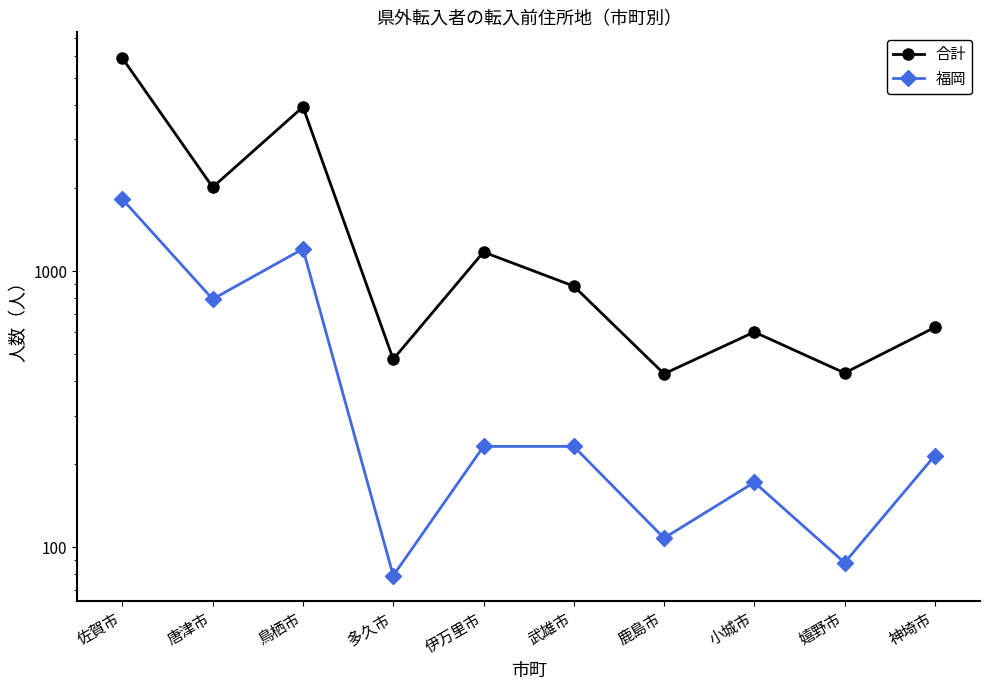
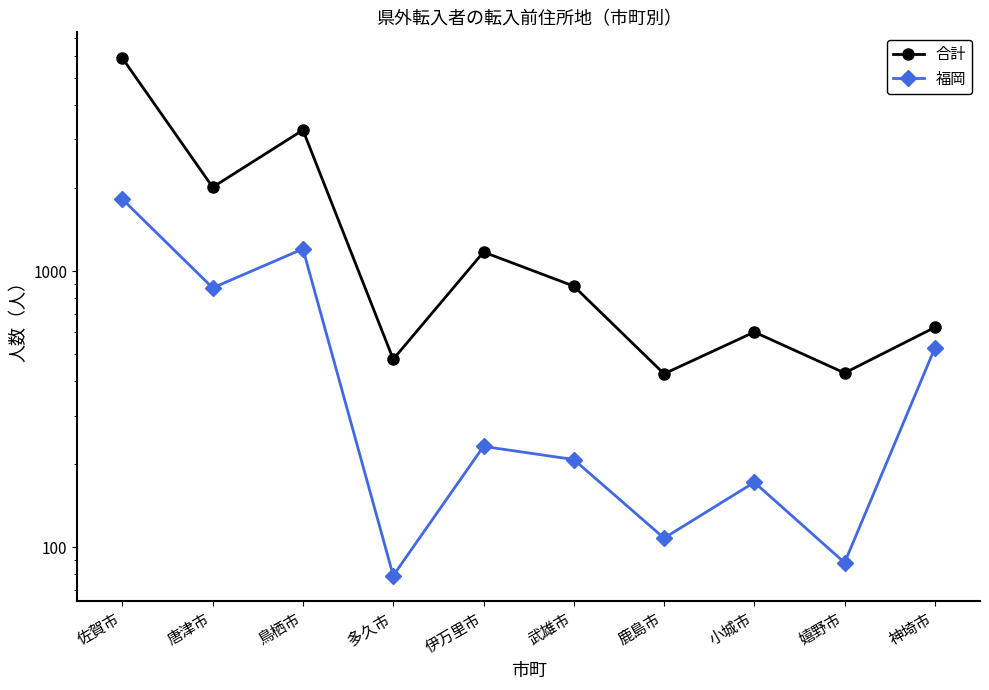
  {
    "合計": {
      "佐賀市": 5900,
      "唐津市": 2000,
-     "鳥栖市": 3900,
+     "鳥栖市": 3200,
      "多久市": 480,
      "伊万里市": 1170,
      "武雄市": 880,
      "鹿島市": 430,
      "小城市": 600,
      "嬉野市": 430,
      "神埼市": 630
    },
    "福岡": {
      "佐賀市": 1800,
-     "唐津市": 790,
+     "唐津市": 870,
      "鳥栖市": 1200,
      "多久市": 79,
      "伊万里市": 230,
-     "武雄市": 230,
+     "武雄市": 210,
      "鹿島市": 108,
      "小城市": 170,
      "嬉野市": 88,
-     "神埼市": 220
+     "神埼市": 530
    }
  }
